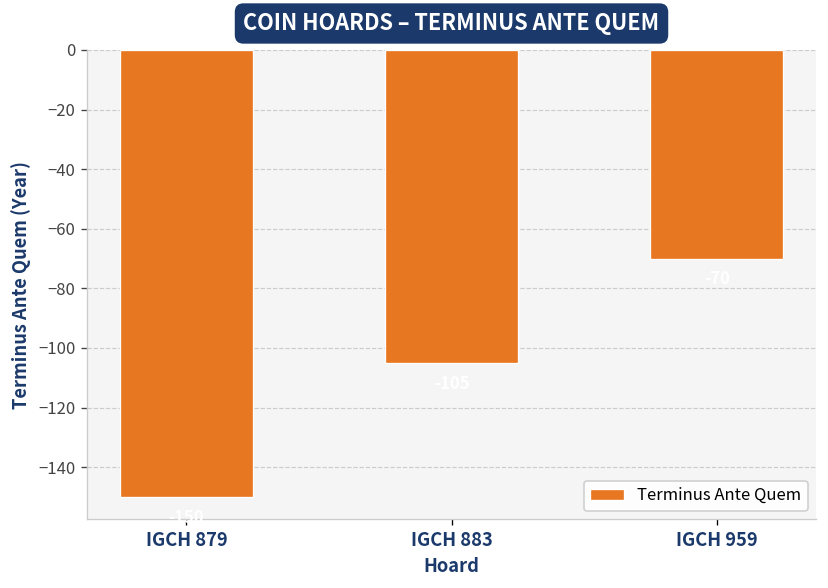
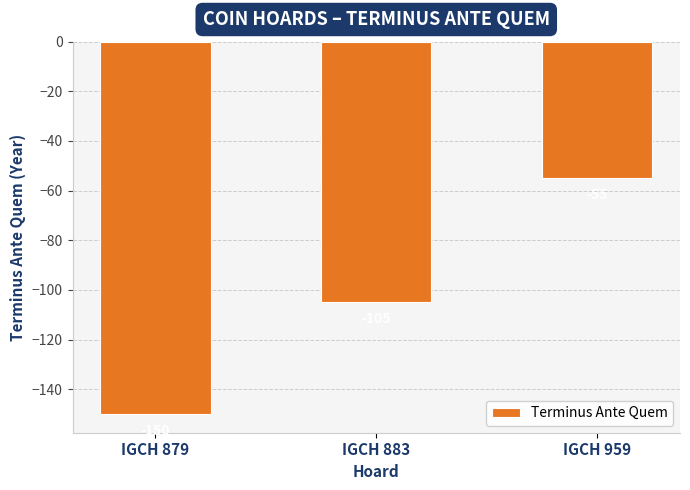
  {
    "IGCH 879": -150,
    "IGCH 883": -105,
-   "IGCH 959": -70
+   "IGCH 959": -55
  }
